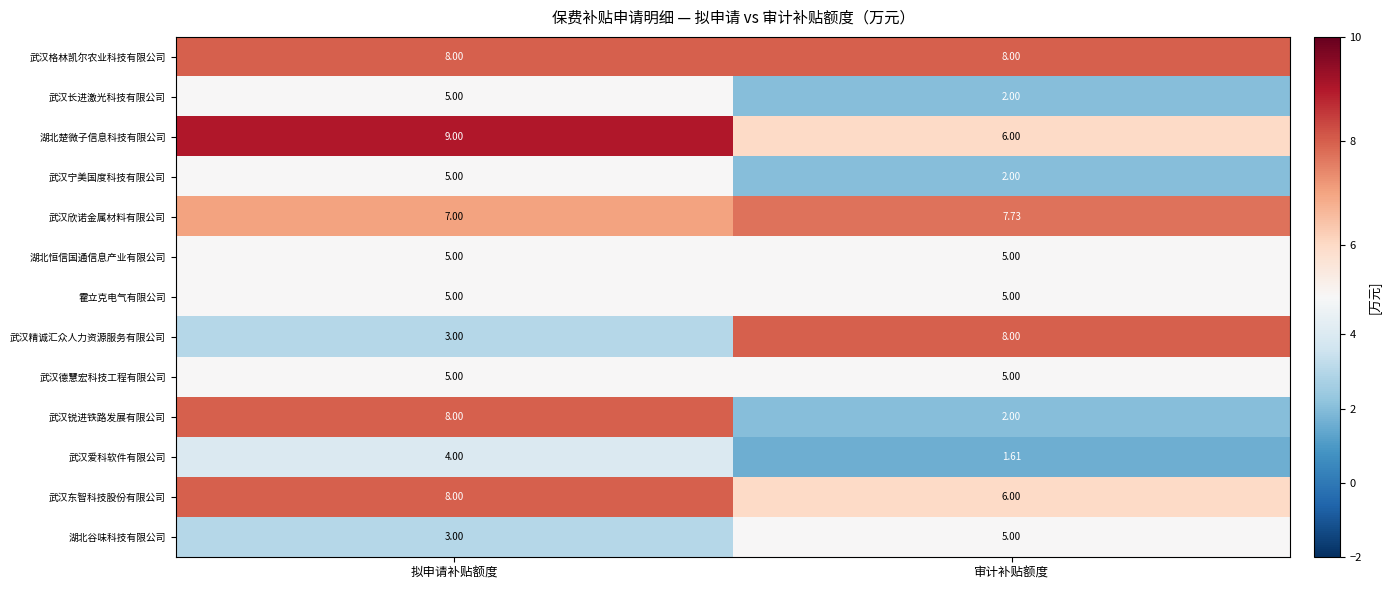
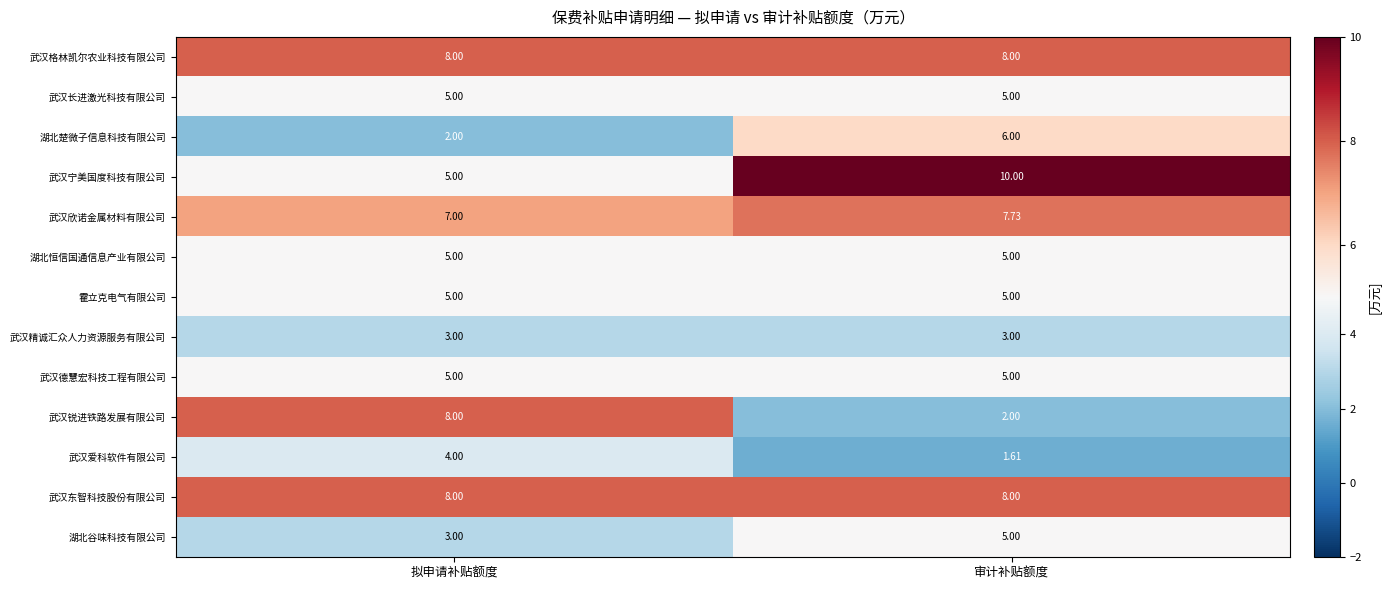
  {
    "武汉格林凯尔农业科技有限公司": {
      "拟申请补贴额度": 8.00,
      "审计补贴额度": 8.00
    },
    "武汉长进激光科技有限公司": {
      "拟申请补贴额度": 5.00,
-     "审计补贴额度": 2.00
+     "审计补贴额度": 5.00
    },
    "湖北楚微子信息科技有限公司": {
-     "拟申请补贴额度": 9.00,
+     "拟申请补贴额度": 2.00,
      "审计补贴额度": 6.00
    },
    "武汉宁美国度科技有限公司": {
      "拟申请补贴额度": 5.00,
-     "审计补贴额度": 2.00
+     "审计补贴额度": 10.00
    },
    "武汉欣诺金属材料有限公司": {
      "拟申请补贴额度": 7.00,
      "审计补贴额度": 7.73
    },
    "湖北恒信国通信息产业有限公司": {
      "拟申请补贴额度": 5.00,
      "审计补贴额度": 5.00
    },
    "霍立克电气有限公司": {
      "拟申请补贴额度": 5.00,
      "审计补贴额度": 5.00
    },
    "武汉精诚汇众人力资源服务有限公司": {
      "拟申请补贴额度": 3.00,
-     "审计补贴额度": 8.00
+     "审计补贴额度": 3.00
    },
    "武汉德慧宏科技工程有限公司": {
      "拟申请补贴额度": 5.00,
      "审计补贴额度": 5.00
    },
    "武汉锐进铁路发展有限公司": {
      "拟申请补贴额度": 8.00,
      "审计补贴额度": 2.00
    },
    "武汉爱科软件有限公司": {
      "拟申请补贴额度": 4.00,
      "审计补贴额度": 1.61
    },
    "武汉东智科技股份有限公司": {
      "拟申请补贴额度": 8.00,
-     "审计补贴额度": 6.00
+     "审计补贴额度": 8.00
    },
    "湖北谷味科技有限公司": {
      "拟申请补贴额度": 3.00,
      "审计补贴额度": 5.00
    }
  }
